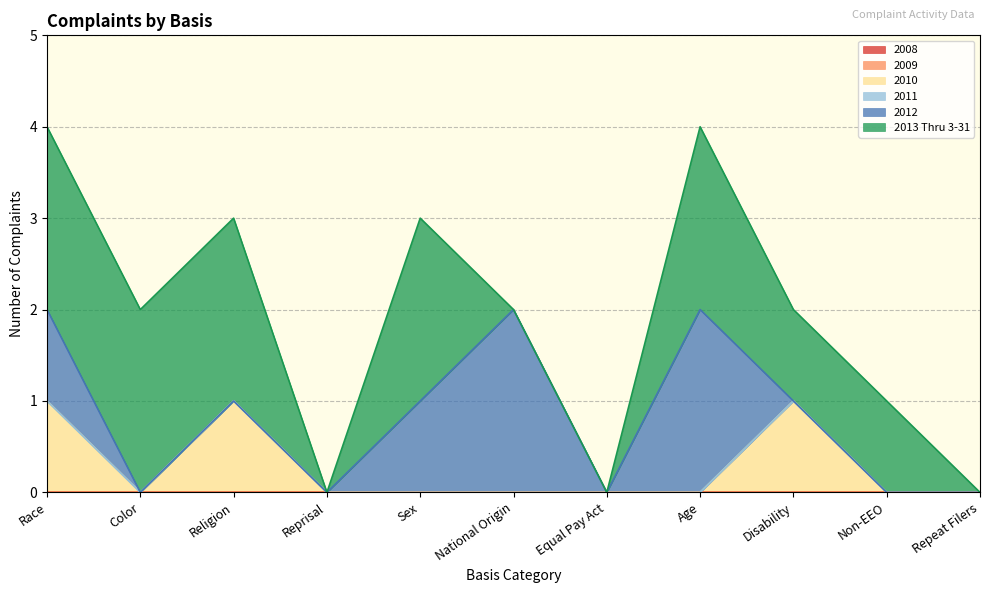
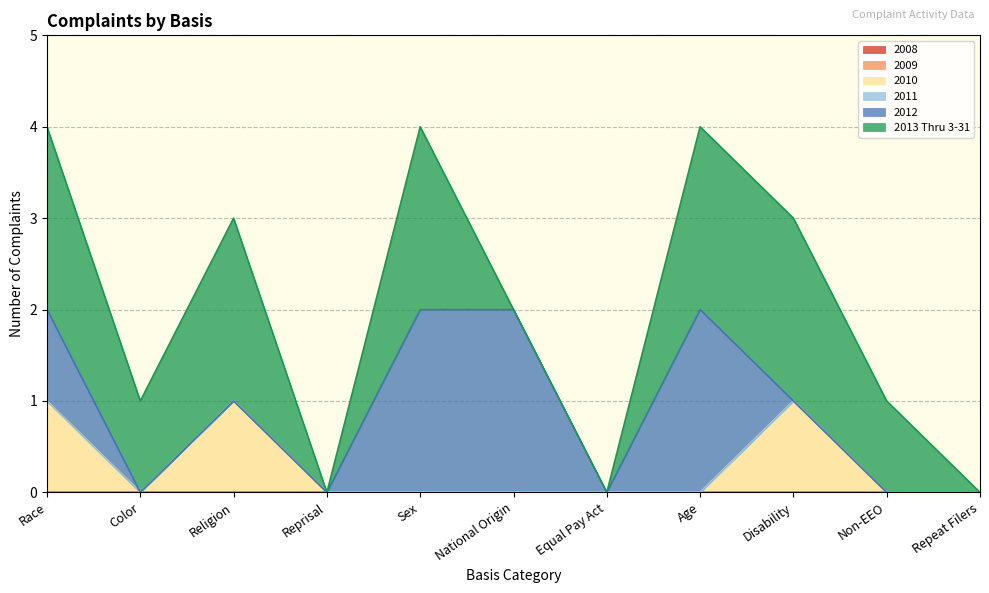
  {
    "2009": {
      "Race": 0,
      "Religion": 0,
      "Disability": 0
    },
    "2011": {
      "Race": 1
    },
    "2012": {
      "Race": 2,
-     "Sex": 1,
+     "Sex": 2,
      "Age": 2
    },
    "2013 Thru 3-31": {
      "Race": 2,
-     "Color": 2,
+     "Color": 1,
      "Religion": 2,
      "Sex": 2,
      "Age": 2,
-     "Disability": 1,
+     "Disability": 2,
      "Non-EEO": 1
    }
  }
